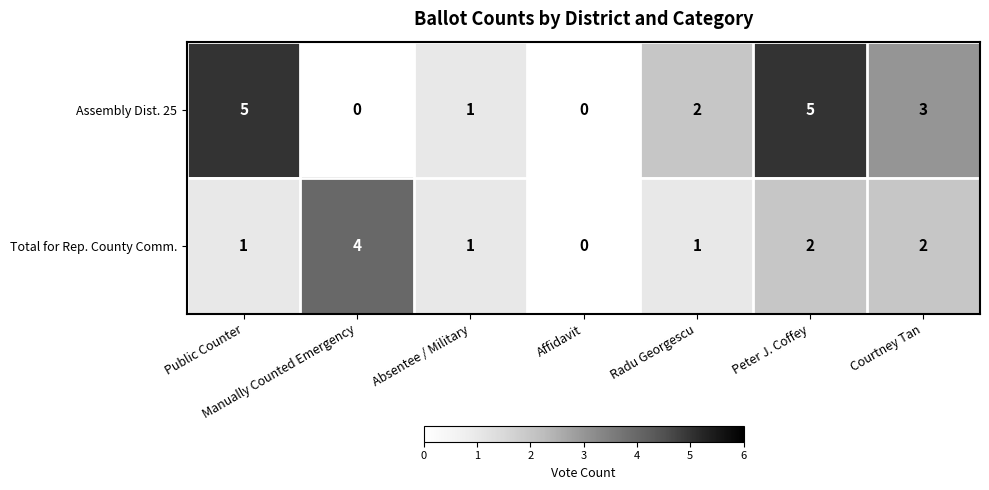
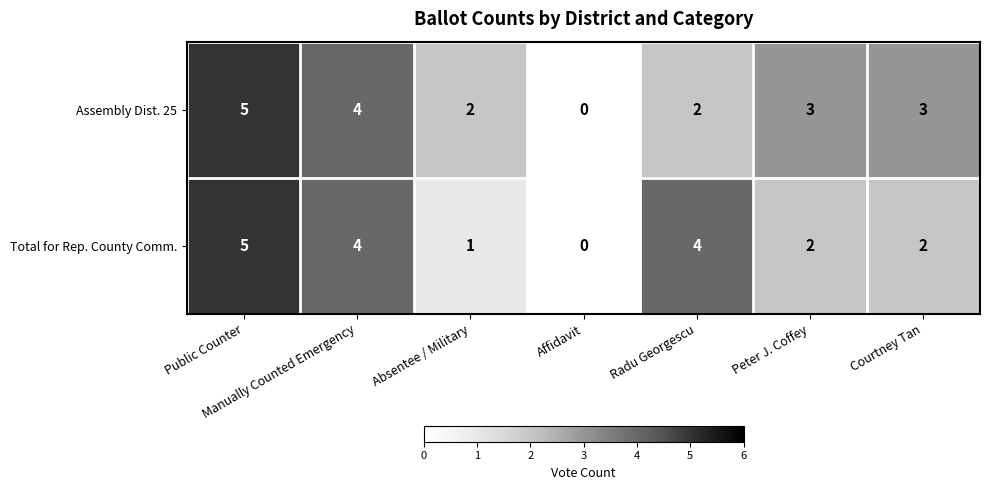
  {
    "Assembly Dist. 25": {
      "Public Counter": 5,
-     "Manually Counted Emergency": 0,
-     "Absentee / Military": 1,
+     "Manually Counted Emergency": 4,
+     "Absentee / Military": 2,
      "Affidavit": 0,
      "Radu Georgescu": 2,
-     "Peter J. Coffey": 5,
+     "Peter J. Coffey": 3,
      "Courtney Tan": 3
    },
    "Total for Rep. County Comm.": {
-     "Public Counter": 1,
+     "Public Counter": 5,
      "Manually Counted Emergency": 4,
      "Absentee / Military": 1,
      "Affidavit": 0,
-     "Radu Georgescu": 1,
+     "Radu Georgescu": 4,
      "Peter J. Coffey": 2,
      "Courtney Tan": 2
    }
  }
